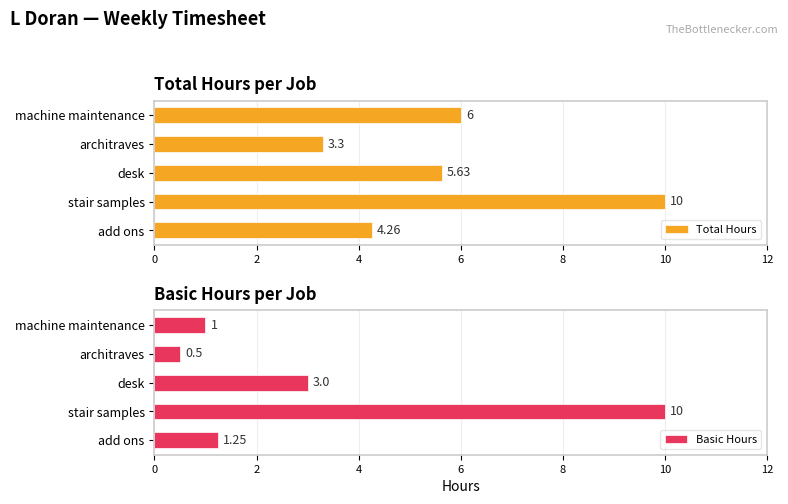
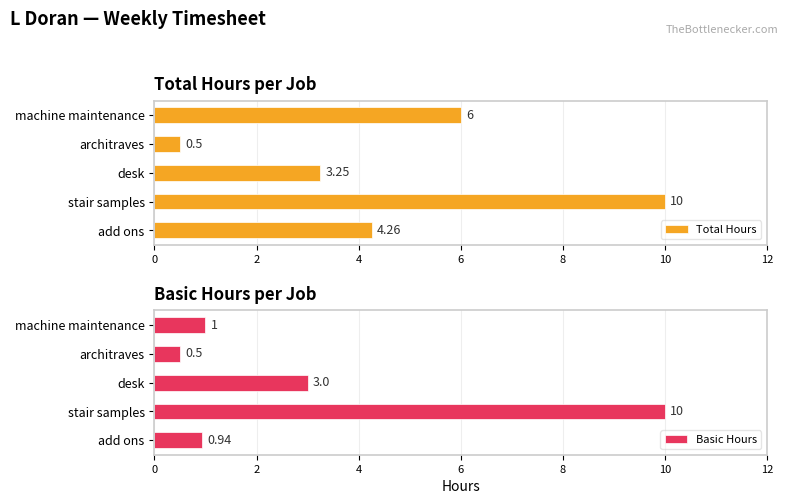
  {
    "Total Hours per Job": {
      "machine maintenance": 6,
-     "architraves": 3.3,
-     "desk": 5.63,
+     "architraves": 0.5,
+     "desk": 3.25,
      "stair samples": 10,
      "add ons": 4.26
    },
    "Basic Hours per Job": {
      "machine maintenance": 1,
      "architraves": 0.5,
      "desk": 3.0,
      "stair samples": 10,
-     "add ons": 1.25
+     "add ons": 0.94
    }
  }
